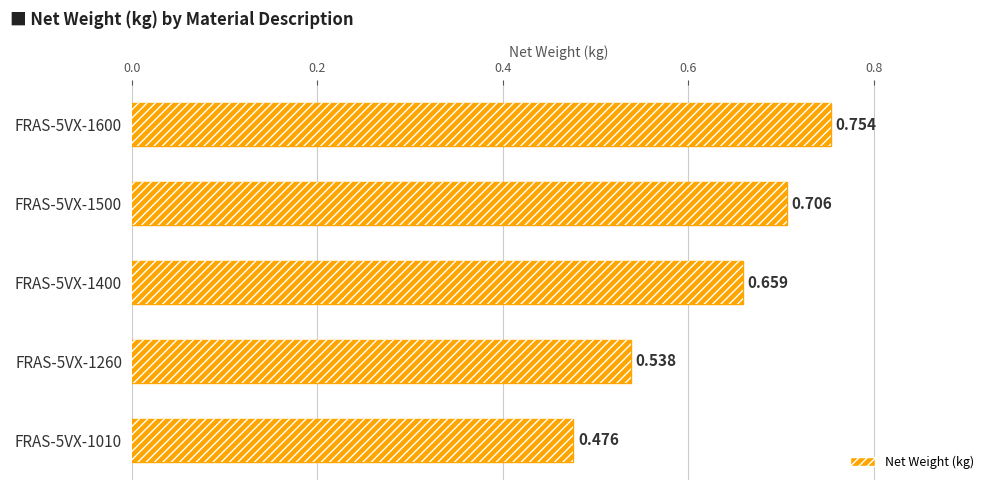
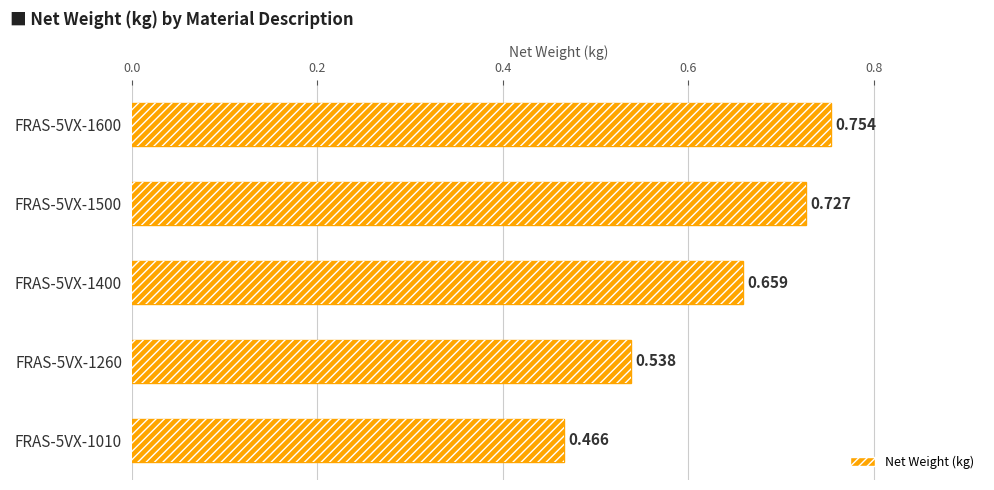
  {
    "FRAS-5VX-1600": 0.754,
-   "FRAS-5VX-1500": 0.706,
+   "FRAS-5VX-1500": 0.727,
    "FRAS-5VX-1400": 0.659,
    "FRAS-5VX-1260": 0.538,
-   "FRAS-5VX-1010": 0.476
+   "FRAS-5VX-1010": 0.466
  }
